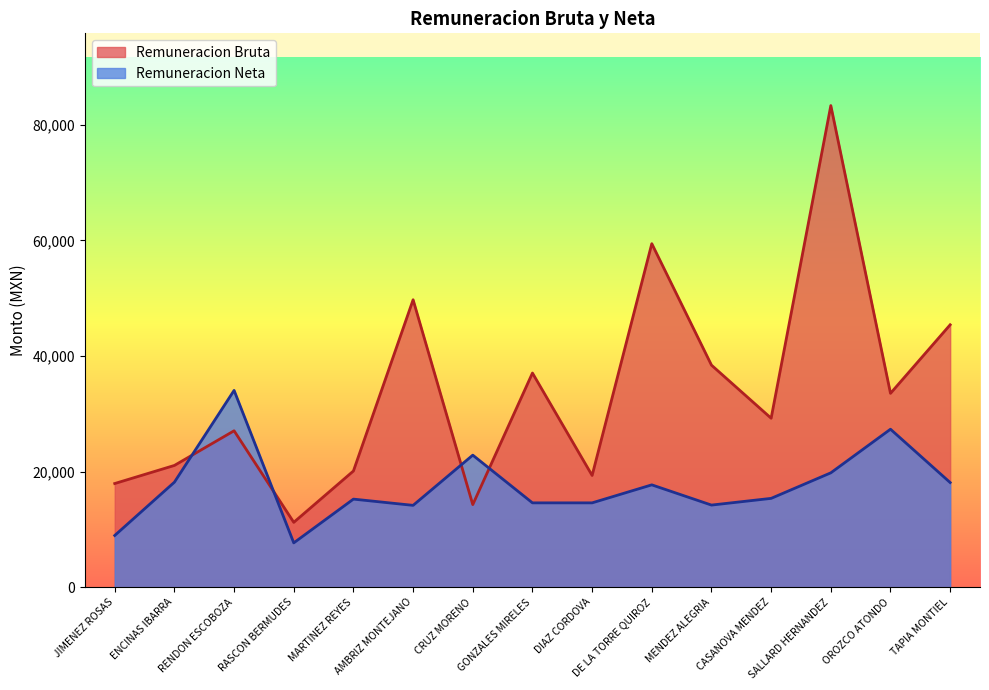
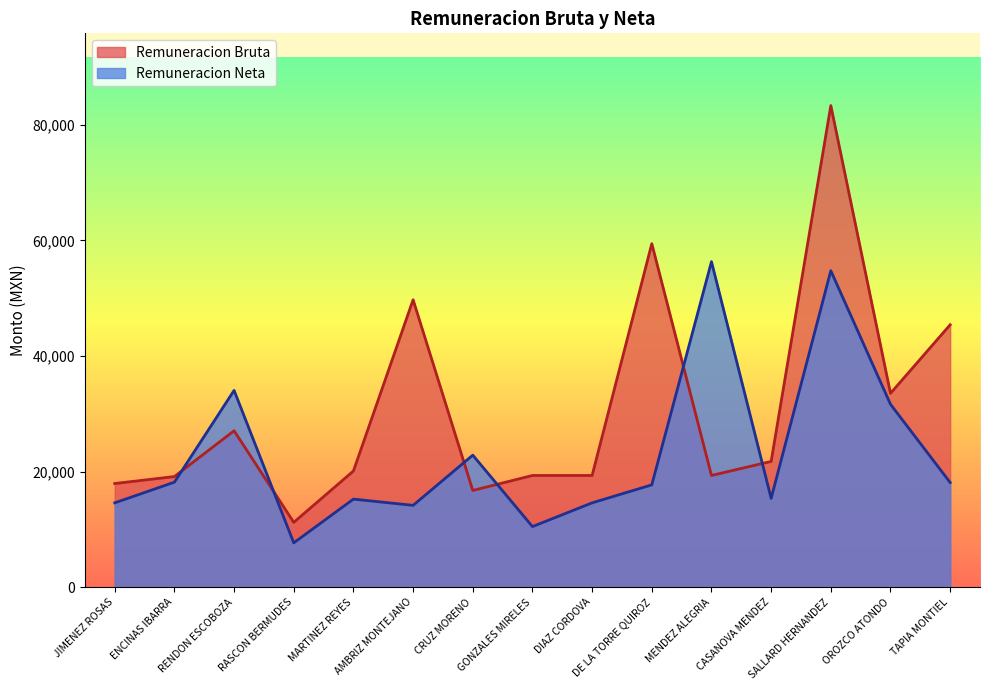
  {
    "Remuneracion Bruta": {
      "JIMENEZ ROSAS": "18,000",
-     "ENCINAS IBARRA": "21,000",
+     "ENCINAS IBARRA": "19,000",
      "RENDON ESCOBOZA": "27,000",
      "RASCON BERMUDES": "11,000",
      "MARTINEZ REYES": "20,000",
      "AMBRIZ MONTEJANO": "50,000",
-     "CRUZ MORENO": "14,000",
-     "GONZALES MIRELES": "37,000",
+     "CRUZ MORENO": "17,000",
+     "GONZALES MIRELES": "19,000",
      "DIAZ CORDOVA": "19,000",
      "DE LA TORRE QUIROZ": "59,000",
-     "MENDEZ ALEGRIA": "38,000",
-     "CASANOVA MENDEZ": "29,000",
+     "MENDEZ ALEGRIA": "19,000",
+     "CASANOVA MENDEZ": "22,000",
      "SALLARD HERNANDEZ": "83,000",
      "OROZCO ATONDO": "34,000",
      "TAPIA MONTIEL": "45,000"
    },
    "Remuneracion Neta": {
-     "JIMENEZ ROSAS": "9,000",
+     "JIMENEZ ROSAS": "15,000",
      "ENCINAS IBARRA": "18,000",
      "RENDON ESCOBOZA": "34,000",
      "RASCON BERMUDES": "8,000",
      "MARTINEZ REYES": "15,000",
      "AMBRIZ MONTEJANO": "14,000",
      "CRUZ MORENO": "23,000",
-     "GONZALES MIRELES": "15,000",
+     "GONZALES MIRELES": "10,000",
      "DIAZ CORDOVA": "15,000",
      "DE LA TORRE QUIROZ": "18,000",
-     "MENDEZ ALEGRIA": "14,000",
+     "MENDEZ ALEGRIA": "56,000",
      "CASANOVA MENDEZ": "15,000",
-     "SALLARD HERNANDEZ": "20,000",
-     "OROZCO ATONDO": "27,000",
+     "SALLARD HERNANDEZ": "55,000",
+     "OROZCO ATONDO": "32,000",
      "TAPIA MONTIEL": "18,000"
    }
  }
